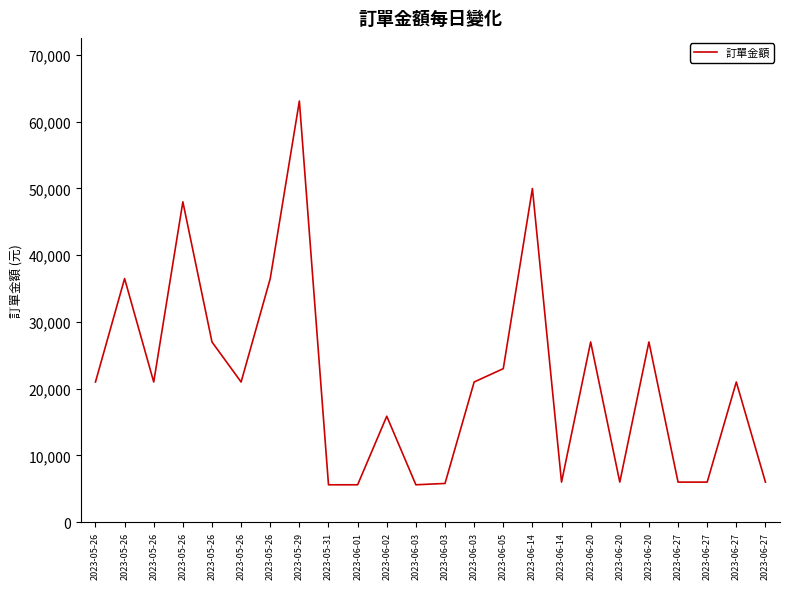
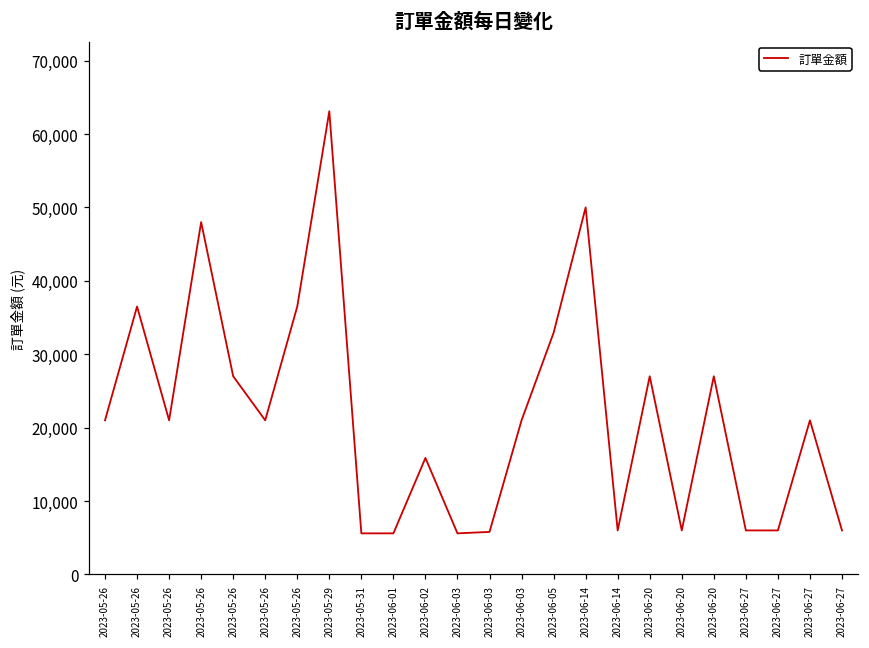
  {
    "2023-05-29": "63,000",
    "2023-05-31": "6,000",
    "2023-06-01": "6,000",
    "2023-06-02": "16,000",
-   "2023-06-05": "23,000"
+   "2023-06-05": "33,000"
  }
